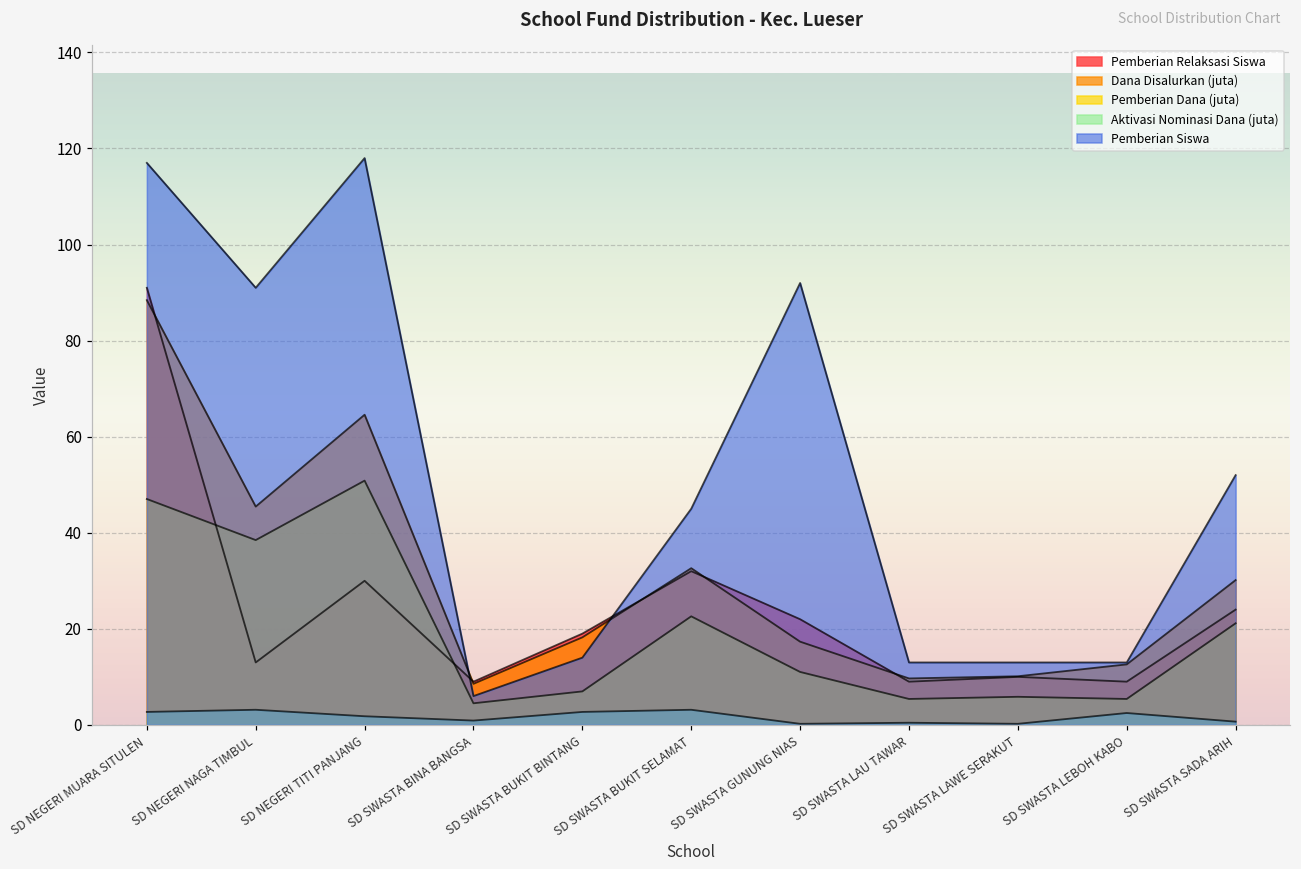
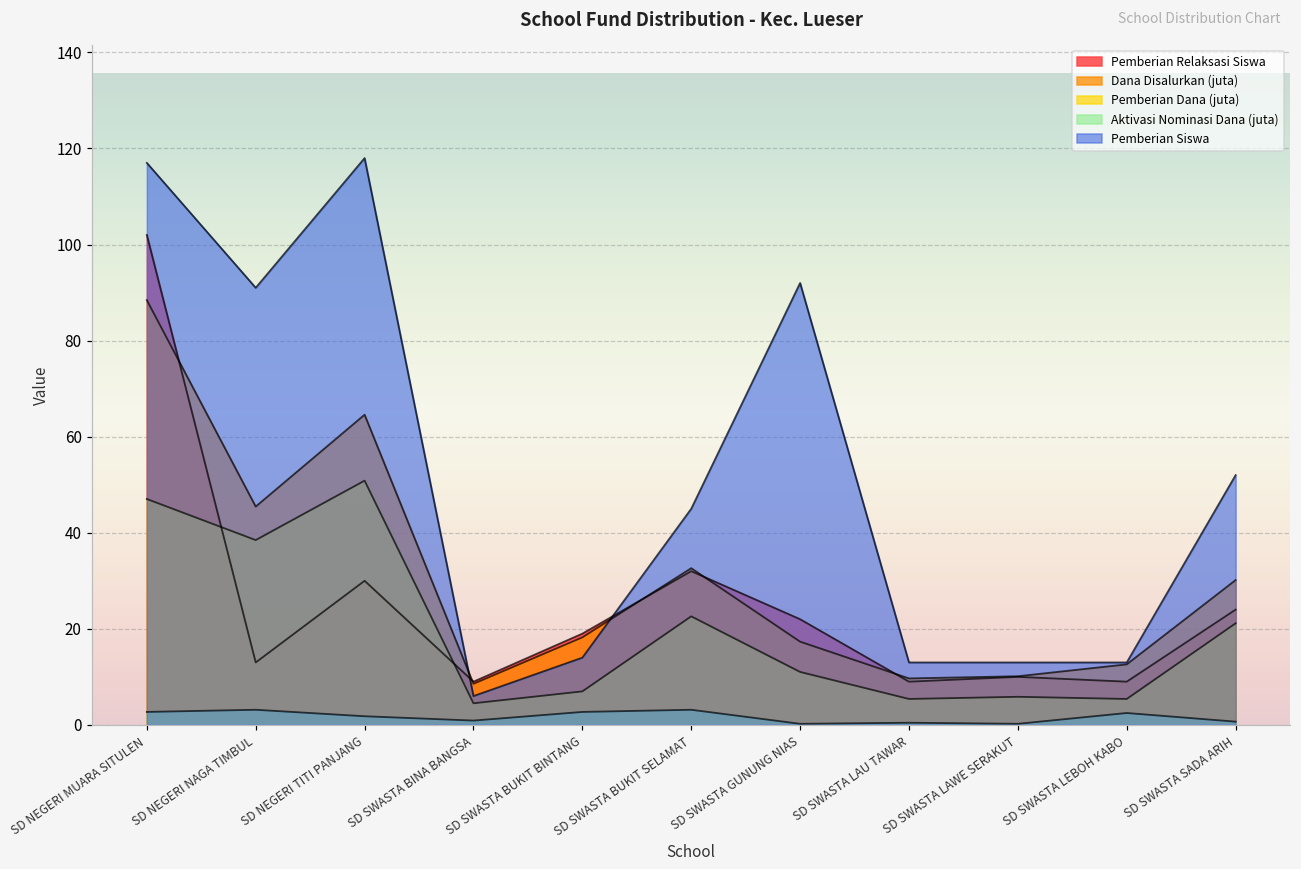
  {
    "Pemberian Relaksasi Siswa": {
-     "SD NEGERI MUARA SITULEN": 91,
+     "SD NEGERI MUARA SITULEN": 102,
      "SD NEGERI NAGA TIMBUL": 13,
      "SD NEGERI TITI PANJANG": 30,
      "SD SWASTA BUKIT BINTANG": 19,
      "SD SWASTA BUKIT SELAMAT": 32,
      "SD SWASTA GUNUNG NIAS": 22,
      "SD SWASTA LAU TAWAR": 9,
      "SD SWASTA LEBOH KABO": 9,
      "SD SWASTA SADA ARIH": 24
    },
    "Dana Disalurkan (juta)": {
      "SD NEGERI MUARA SITULEN": 88,
      "SD NEGERI NAGA TIMBUL": 45,
      "SD NEGERI TITI PANJANG": 65,
      "SD SWASTA BUKIT BINTANG": 18,
      "SD SWASTA BUKIT SELAMAT": 33,
      "SD SWASTA GUNUNG NIAS": 17,
      "SD SWASTA LAU TAWAR": 10,
      "SD SWASTA SADA ARIH": 30
    },
    "Pemberian Dana (juta)": {
      "SD NEGERI MUARA SITULEN": 47,
      "SD NEGERI NAGA TIMBUL": 38,
      "SD NEGERI TITI PANJANG": 51,
      "SD SWASTA BINA BANGSA": 5,
      "SD SWASTA BUKIT BINTANG": 7,
      "SD SWASTA BUKIT SELAMAT": 23,
      "SD SWASTA GUNUNG NIAS": 11,
      "SD SWASTA LAU TAWAR": 5,
      "SD SWASTA LAWE SERAKUT": 6,
      "SD SWASTA LEBOH KABO": 5,
      "SD SWASTA SADA ARIH": 21
    },
    "Aktivasi Nominasi Dana (juta)": {
      "SD NEGERI MUARA SITULEN": 3,
      "SD NEGERI NAGA TIMBUL": 3,
      "SD NEGERI TITI PANJANG": 2,
      "SD SWASTA BINA BANGSA": 1,
      "SD SWASTA BUKIT BINTANG": 3,
      "SD SWASTA BUKIT SELAMAT": 3,
      "SD SWASTA GUNUNG NIAS": 0,
      "SD SWASTA LAU TAWAR": 0,
      "SD SWASTA LAWE SERAKUT": 0,
      "SD SWASTA LEBOH KABO": 2,
      "SD SWASTA SADA ARIH": 1
    },
    "Pemberian Siswa": {
      "SD NEGERI MUARA SITULEN": 117,
      "SD NEGERI NAGA TIMBUL": 91,
      "SD NEGERI TITI PANJANG": 118,
      "SD SWASTA BINA BANGSA": 6,
      "SD SWASTA BUKIT BINTANG": 14,
      "SD SWASTA BUKIT SELAMAT": 45,
      "SD SWASTA GUNUNG NIAS": 92,
      "SD SWASTA LAU TAWAR": 13,
      "SD SWASTA LAWE SERAKUT": 13,
      "SD SWASTA SADA ARIH": 52
    }
  }
